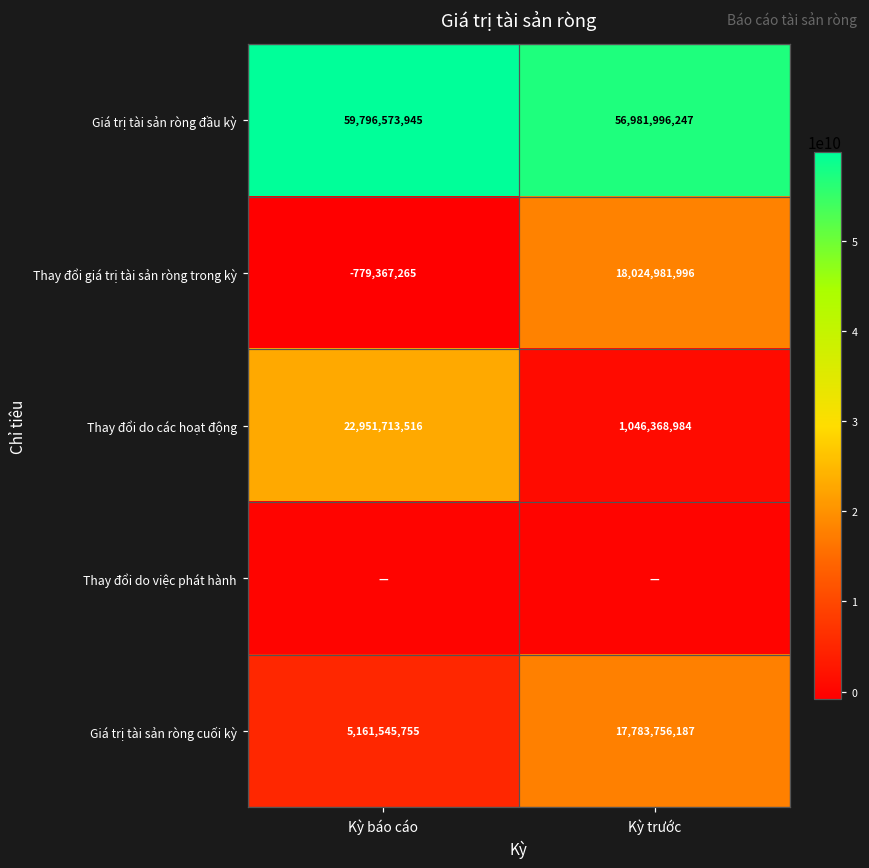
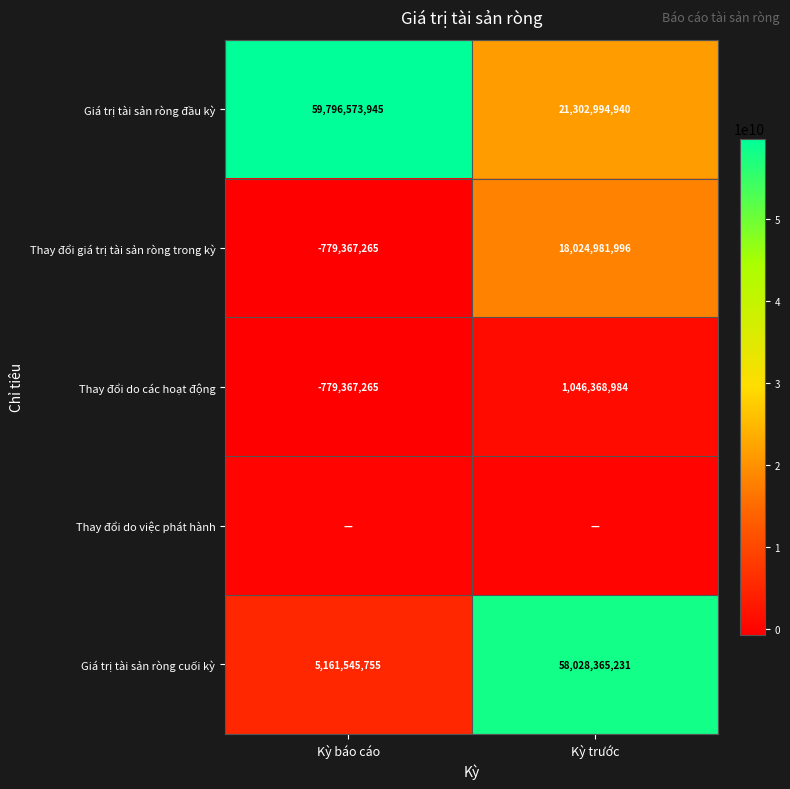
  {
    "Giá trị tài sản ròng đầu kỳ": {
      "Kỳ báo cáo": "59,796,573,945",
-     "Kỳ trước": "56,981,996,247"
+     "Kỳ trước": "21,302,994,940"
    },
    "Thay đổi giá trị tài sản ròng trong kỳ": {
      "Kỳ báo cáo": "-779,367,265",
      "Kỳ trước": "18,024,981,996"
    },
    "Thay đổi do các hoạt động": {
-     "Kỳ báo cáo": "22,951,713,516",
+     "Kỳ báo cáo": "-779,367,265",
      "Kỳ trước": "1,046,368,984"
    },
    "Giá trị tài sản ròng cuối kỳ": {
      "Kỳ báo cáo": "5,161,545,755",
-     "Kỳ trước": "17,783,756,187"
+     "Kỳ trước": "58,028,365,231"
    }
  }
